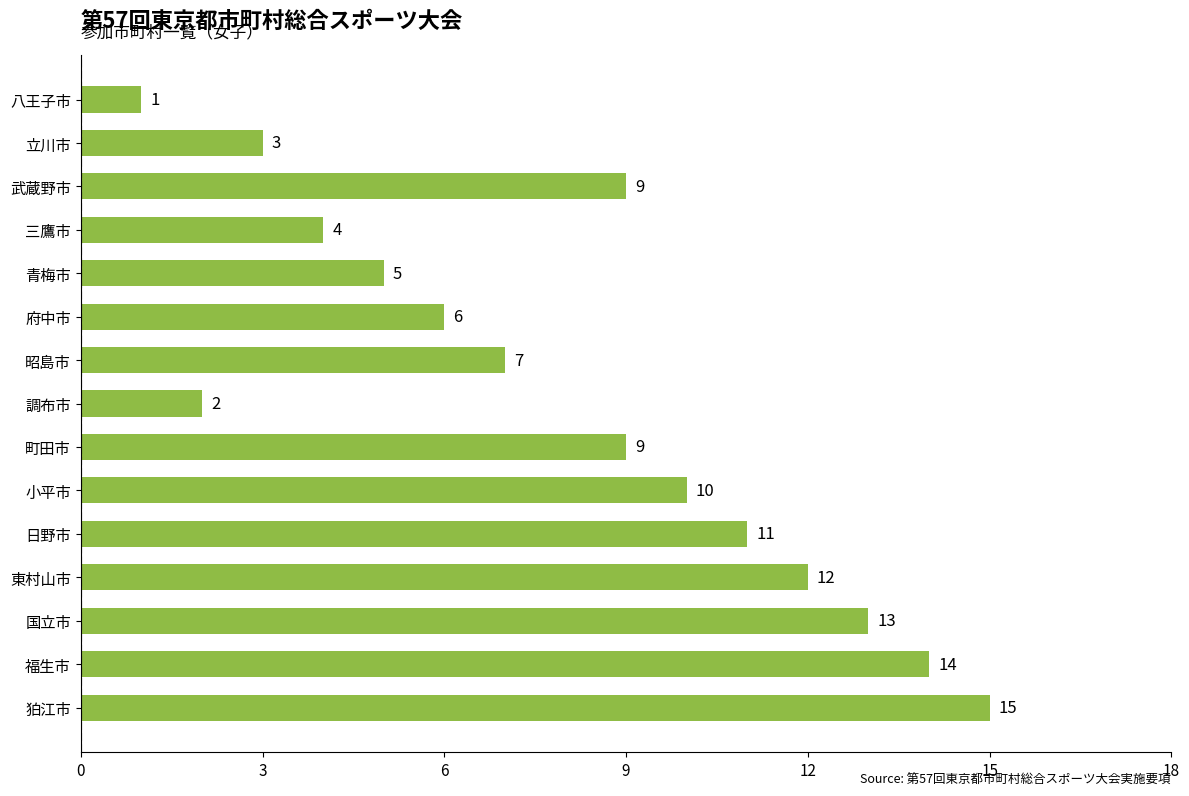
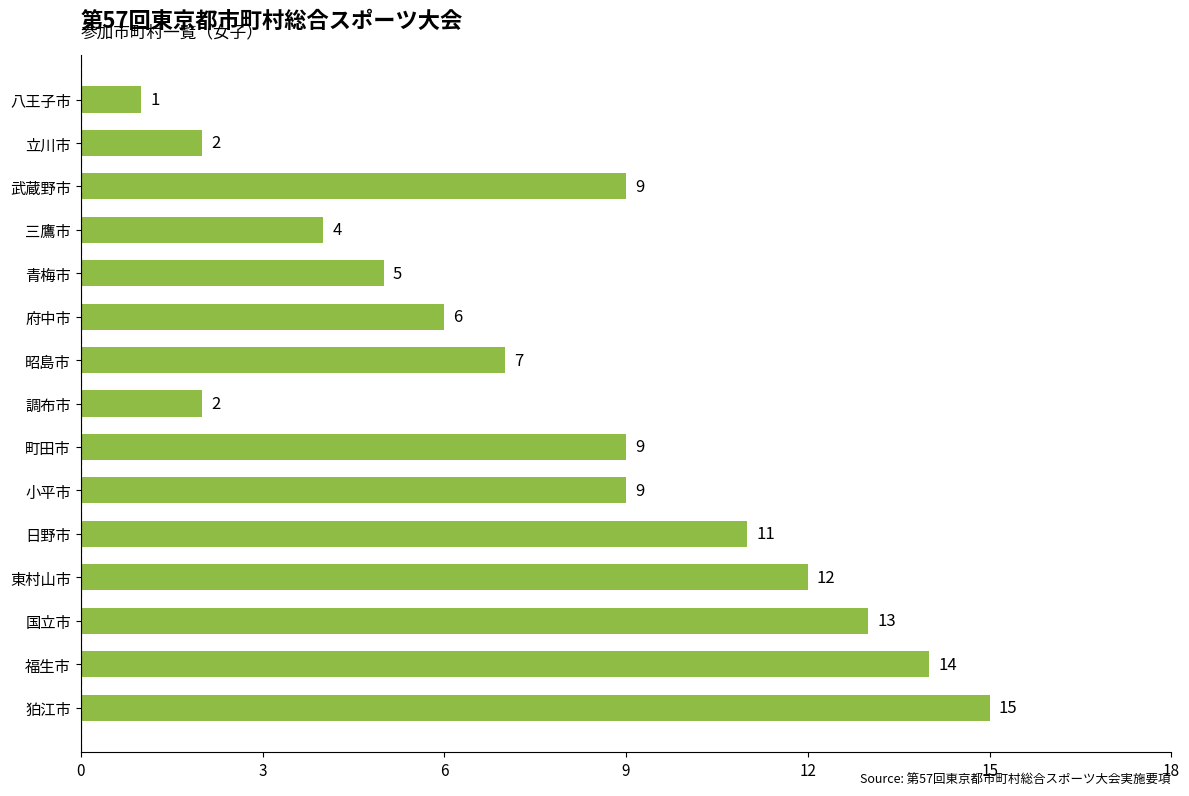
  {
    "八王子市": 1,
-   "立川市": 3,
+   "立川市": 2,
    "武蔵野市": 9,
    "三鷹市": 4,
    "青梅市": 5,
    "府中市": 6,
    "昭島市": 7,
    "調布市": 2,
    "町田市": 9,
-   "小平市": 10,
+   "小平市": 9,
    "日野市": 11,
    "東村山市": 12,
    "国立市": 13,
    "福生市": 14,
    "狛江市": 15
  }
